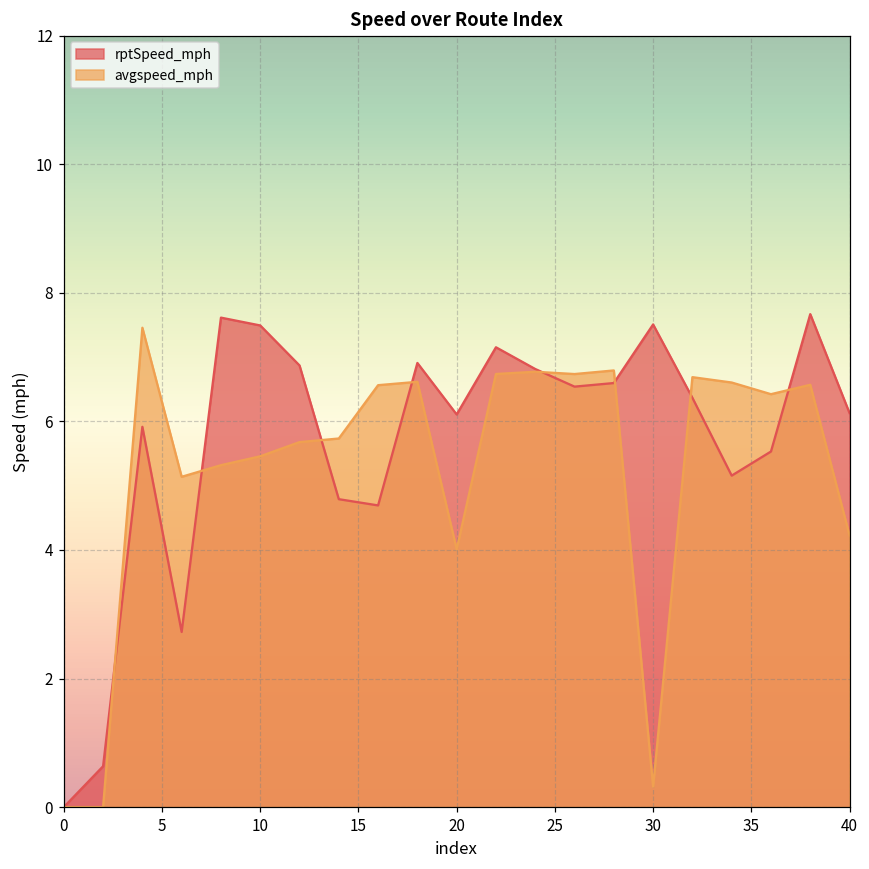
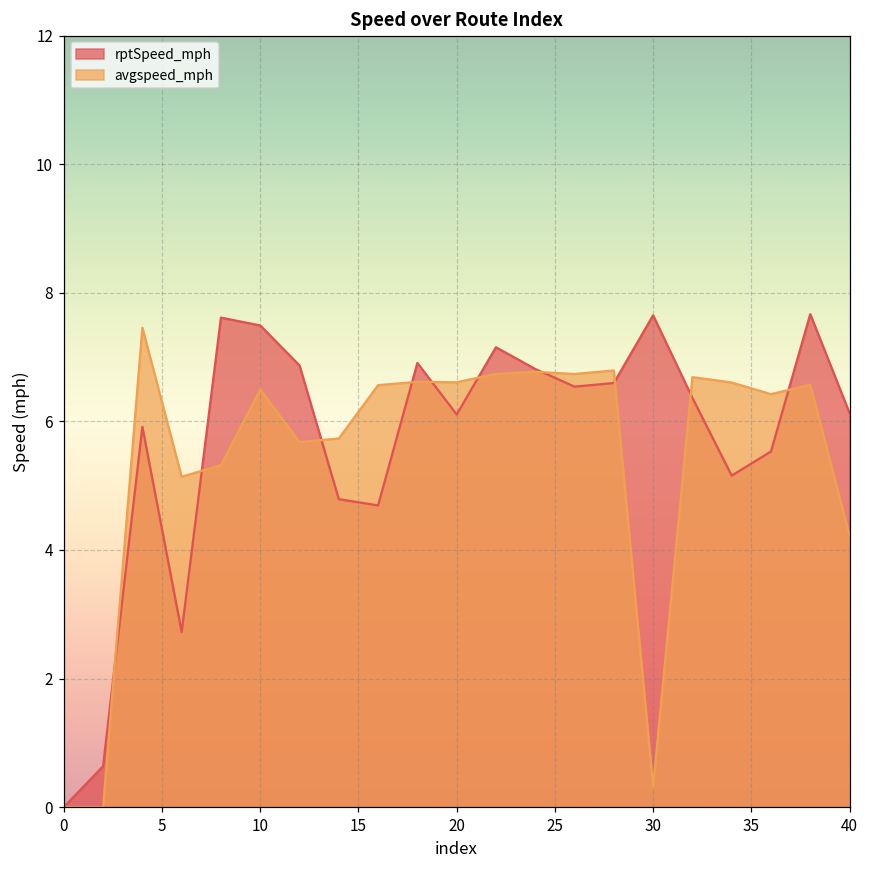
  {
    "rptSpeed_mph": {
      "10": 7.5,
      "20": 6.1,
-     "30": 7.5,
+     "30": 7.6,
      "40": 6.1
    },
    "avgspeed_mph": {
-     "10": 5.5,
-     "20": 4.0,
+     "10": 6.5,
+     "20": 6.6,
      "30": 0.3,
      "40": 4.2
    }
  }
